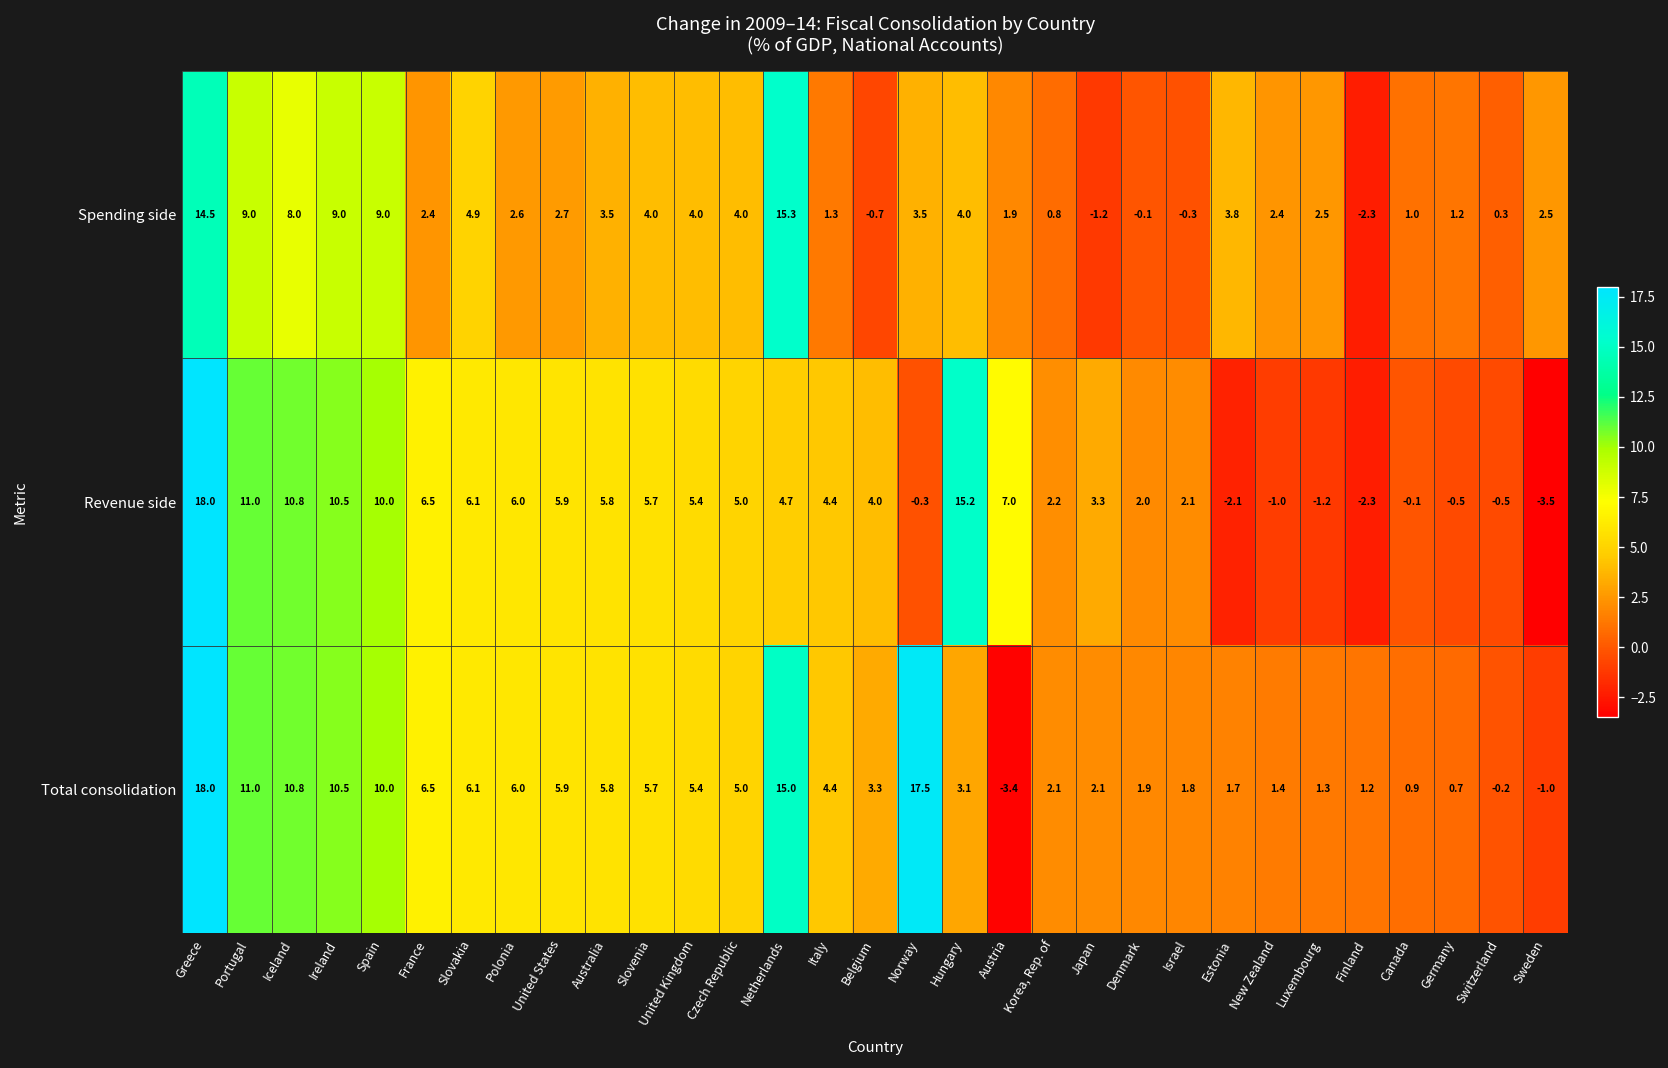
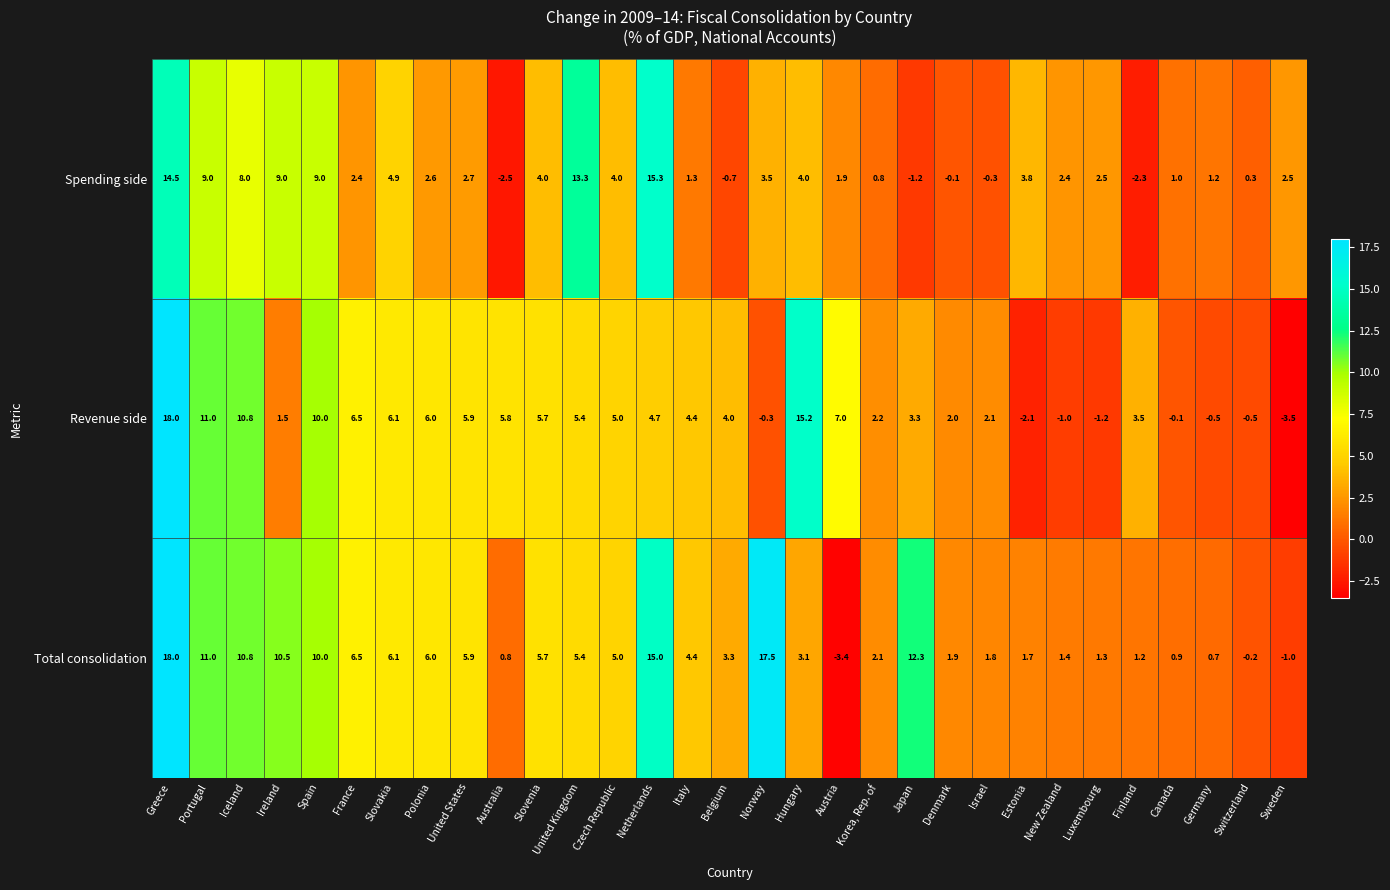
  {
    "Spending side": {
      "Greece": 14.5,
      "Portugal": 9.0,
      "Iceland": 8.0,
      "Ireland": 9.0,
      "Spain": 9.0,
      "France": 2.4,
      "Slovakia": 4.9,
      "Polonia": 2.6,
      "United States": 2.7,
-     "Australia": 3.5,
+     "Australia": -2.5,
      "Slovenia": 4.0,
-     "United Kingdom": 4.0,
+     "United Kingdom": 13.3,
      "Czech Republic": 4.0,
      "Netherlands": 15.3,
      "Italy": 1.3,
      "Belgium": -0.7,
      "Norway": 3.5,
      "Hungary": 4.0,
      "Austria": 1.9,
      "Korea, Rep. of": 0.8,
      "Japan": -1.2,
      "Denmark": -0.1,
      "Israel": -0.3,
      "Estonia": 3.8,
      "New Zealand": 2.4,
      "Luxembourg": 2.5,
      "Finland": -2.3,
      "Canada": 1.0,
      "Germany": 1.2,
      "Switzerland": 0.3,
      "Sweden": 2.5
    },
    "Revenue side": {
      "Greece": 18.0,
      "Portugal": 11.0,
      "Iceland": 10.8,
-     "Ireland": 10.5,
+     "Ireland": 1.5,
      "Spain": 10.0,
      "France": 6.5,
      "Slovakia": 6.1,
      "Polonia": 6.0,
      "United States": 5.9,
      "Australia": 5.8,
      "Slovenia": 5.7,
      "United Kingdom": 5.4,
      "Czech Republic": 5.0,
      "Netherlands": 4.7,
      "Italy": 4.4,
      "Belgium": 4.0,
      "Norway": -0.3,
      "Hungary": 15.2,
      "Austria": 7.0,
      "Korea, Rep. of": 2.2,
      "Japan": 3.3,
      "Denmark": 2.0,
      "Israel": 2.1,
      "Estonia": -2.1,
      "New Zealand": -1.0,
      "Luxembourg": -1.2,
-     "Finland": -2.3,
+     "Finland": 3.5,
      "Canada": -0.1,
      "Germany": -0.5,
      "Switzerland": -0.5,
      "Sweden": -3.5
    },
    "Total consolidation": {
      "Greece": 18.0,
      "Portugal": 11.0,
      "Iceland": 10.8,
      "Ireland": 10.5,
      "Spain": 10.0,
      "France": 6.5,
      "Slovakia": 6.1,
      "Polonia": 6.0,
      "United States": 5.9,
-     "Australia": 5.8,
+     "Australia": 0.8,
      "Slovenia": 5.7,
      "United Kingdom": 5.4,
      "Czech Republic": 5.0,
      "Netherlands": 15.0,
      "Italy": 4.4,
      "Belgium": 3.3,
      "Norway": 17.5,
      "Hungary": 3.1,
      "Austria": -3.4,
      "Korea, Rep. of": 2.1,
-     "Japan": 2.1,
+     "Japan": 12.3,
      "Denmark": 1.9,
      "Israel": 1.8,
      "Estonia": 1.7,
      "New Zealand": 1.4,
      "Luxembourg": 1.3,
      "Finland": 1.2,
      "Canada": 0.9,
      "Germany": 0.7,
      "Switzerland": -0.2,
      "Sweden": -1.0
    }
  }
